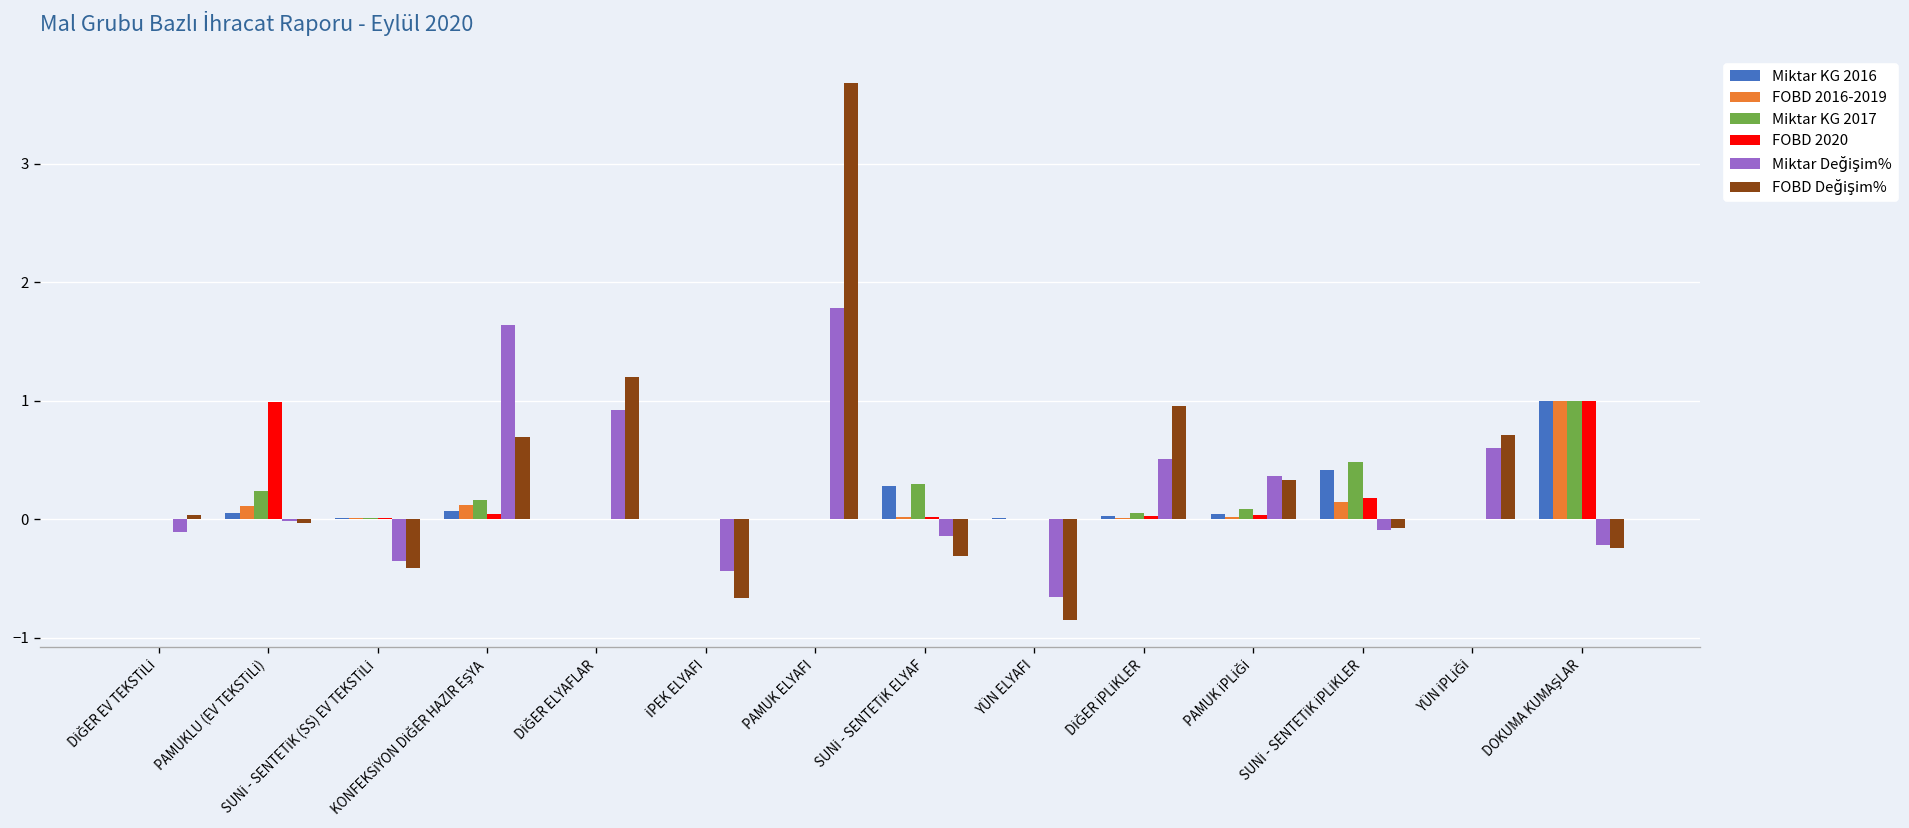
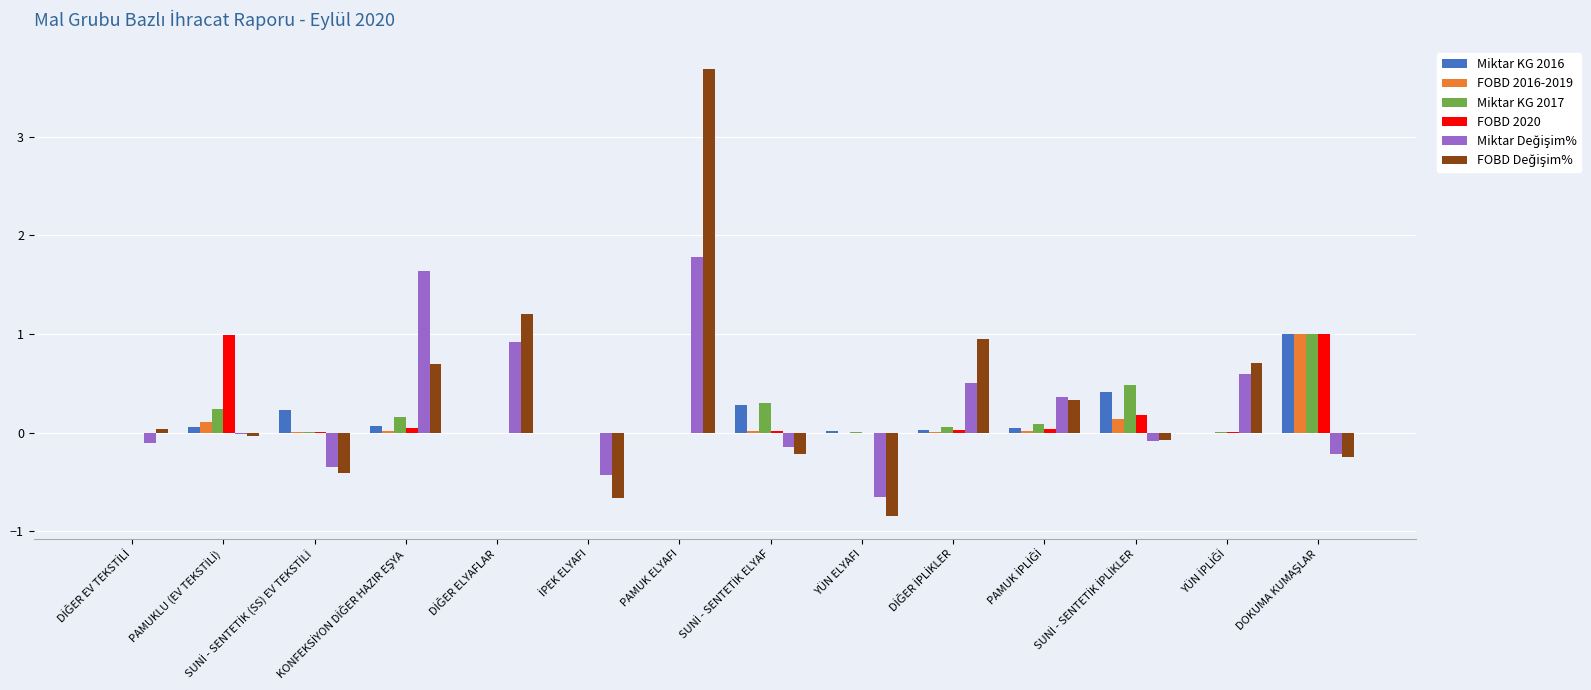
  {
    "Miktar KG 2016": {
      "PAMUKLU (EV TEKSTİLİ)": 0.1,
-     "SUNİ - SENTETİK (SS) EV TEKSTİLİ": 0.0,
+     "SUNİ - SENTETİK (SS) EV TEKSTİLİ": 0.2,
      "KONFEKSİYON DİĞER HAZIR EŞYA": 0.1,
      "SUNİ - SENTETİK ELYAF": 0.3,
      "DİĞER İPLİKLER": 0.0,
      "PAMUK İPLİĞİ": 0.0,
      "SUNİ - SENTETİK İPLİKLER": 0.4,
      "DOKUMA KUMAŞLAR": 1.0
    },
    "FOBD 2016-2019": {
      "PAMUKLU (EV TEKSTİLİ)": 0.1,
-     "KONFEKSİYON DİĞER HAZIR EŞYA": 0.1,
+     "KONFEKSİYON DİĞER HAZIR EŞYA": 0.0,
      "SUNİ - SENTETİK İPLİKLER": 0.1,
      "DOKUMA KUMAŞLAR": 1.0
    },
    "Miktar KG 2017": {
      "PAMUKLU (EV TEKSTİLİ)": 0.2,
      "KONFEKSİYON DİĞER HAZIR EŞYA": 0.2,
      "SUNİ - SENTETİK ELYAF": 0.3,
      "DİĞER İPLİKLER": 0.1,
      "PAMUK İPLİĞİ": 0.1,
      "SUNİ - SENTETİK İPLİKLER": 0.5,
      "DOKUMA KUMAŞLAR": 1.0
    },
    "FOBD 2020": {
      "PAMUKLU (EV TEKSTİLİ)": 1.0,
      "KONFEKSİYON DİĞER HAZIR EŞYA": 0.0,
      "DİĞER İPLİKLER": 0.0,
      "PAMUK İPLİĞİ": 0.0,
      "SUNİ - SENTETİK İPLİKLER": 0.2,
      "DOKUMA KUMAŞLAR": 1.0
    },
    "Miktar Değişim%": {
      "DİĞER EV TEKSTİLİ": -0.1,
      "SUNİ - SENTETİK (SS) EV TEKSTİLİ": -0.3,
      "KONFEKSİYON DİĞER HAZIR EŞYA": 1.6,
      "DİĞER ELYAFLAR": 0.9,
      "İPEK ELYAFI": -0.4,
      "PAMUK ELYAFI": 1.8,
      "SUNİ - SENTETİK ELYAF": -0.1,
      "YÜN ELYAFI": -0.7,
      "DİĞER İPLİKLER": 0.5,
      "PAMUK İPLİĞİ": 0.4,
      "SUNİ - SENTETİK İPLİKLER": -0.1,
      "YÜN İPLİĞİ": 0.6,
      "DOKUMA KUMAŞLAR": -0.2
    },
    "FOBD Değişim%": {
      "DİĞER EV TEKSTİLİ": 0.0,
      "PAMUKLU (EV TEKSTİLİ)": 0.0,
      "SUNİ - SENTETİK (SS) EV TEKSTİLİ": -0.4,
      "KONFEKSİYON DİĞER HAZIR EŞYA": 0.7,
      "DİĞER ELYAFLAR": 1.2,
      "İPEK ELYAFI": -0.7,
      "PAMUK ELYAFI": 3.7,
-     "SUNİ - SENTETİK ELYAF": -0.3,
+     "SUNİ - SENTETİK ELYAF": -0.2,
      "YÜN ELYAFI": -0.8,
      "DİĞER İPLİKLER": 1.0,
      "PAMUK İPLİĞİ": 0.3,
      "SUNİ - SENTETİK İPLİKLER": -0.1,
      "YÜN İPLİĞİ": 0.7,
      "DOKUMA KUMAŞLAR": -0.2
    }
  }
